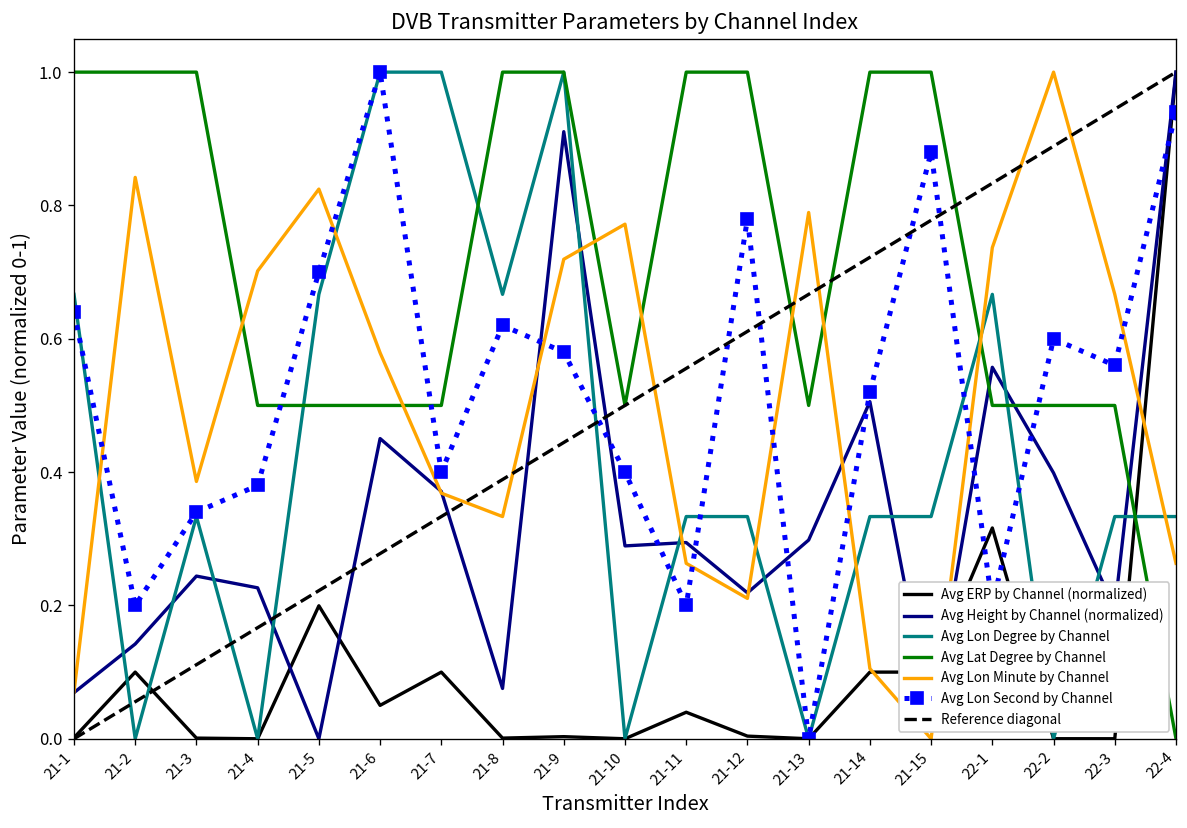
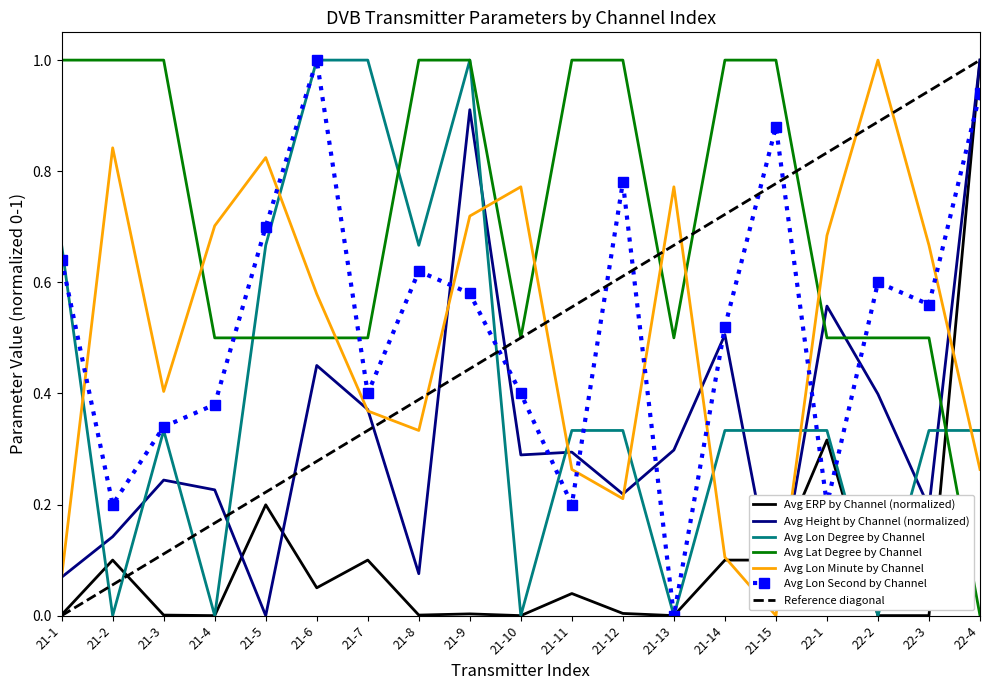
  {
    "Avg Height by Channel (normalized)": {
      "21-2": 0.14,
      "21-3": 0.24,
      "21-4": 0.23,
      "21-5": 0.00,
      "21-6": 0.45,
      "21-8": 0.08,
      "21-9": 0.91,
      "21-10": 0.29,
      "21-11": 0.29,
      "21-12": 0.22,
      "21-13": 0.30,
      "21-14": 0.51,
      "22-1": 0.56,
      "22-2": 0.40
    },
    "Avg Lon Degree by Channel": {
      "21-1": 0.67,
      "21-2": 0.00,
      "21-3": 0.33,
      "21-5": 0.67,
      "21-7": 1.00,
      "21-8": 0.67,
      "21-11": 0.33,
      "21-12": 0.33,
      "21-14": 0.33,
      "21-15": 0.33,
-     "22-1": 0.67,
+     "22-1": 0.33,
      "22-3": 0.33,
      "22-4": 0.33
    },
    "Avg Lat Degree by Channel": {
      "21-1": 1.00,
      "21-2": 1.00,
      "21-3": 1.00,
      "21-4": 0.50,
      "21-5": 0.50,
      "21-6": 0.50,
      "21-7": 0.50,
      "21-8": 1.00,
      "21-10": 0.50,
      "21-11": 1.00,
      "21-12": 1.00,
      "21-13": 0.50,
      "21-14": 1.00,
      "21-15": 1.00,
      "22-1": 0.50,
      "22-2": 0.50,
      "22-3": 0.50,
      "22-4": 0.00
    },
    "Avg Lon Minute by Channel": {
      "21-2": 0.84,
-     "21-3": 0.39,
+     "21-3": 0.40,
      "21-4": 0.70,
      "21-5": 0.82,
      "21-6": 0.58,
      "21-8": 0.33,
      "21-9": 0.72,
      "21-10": 0.77,
      "21-11": 0.26,
      "21-12": 0.21,
-     "21-13": 0.79,
+     "21-13": 0.77,
      "21-14": 0.11,
      "21-15": 0.00,
-     "22-1": 0.74,
+     "22-1": 0.68,
      "22-2": 1.00,
      "22-3": 0.67,
      "22-4": 0.26
    },
    "Avg Lon Second by Channel": {
      "21-1": 0.64,
      "21-2": 0.20,
      "21-3": 0.34,
      "21-4": 0.38,
      "21-5": 0.70,
      "21-7": 0.40,
      "21-8": 0.62,
      "21-9": 0.58,
      "21-10": 0.40,
      "21-11": 0.20,
      "21-12": 0.78,
      "21-14": 0.52,
      "21-15": 0.88,
      "22-2": 0.60,
      "22-3": 0.56,
      "22-4": 0.94
    }
  }
